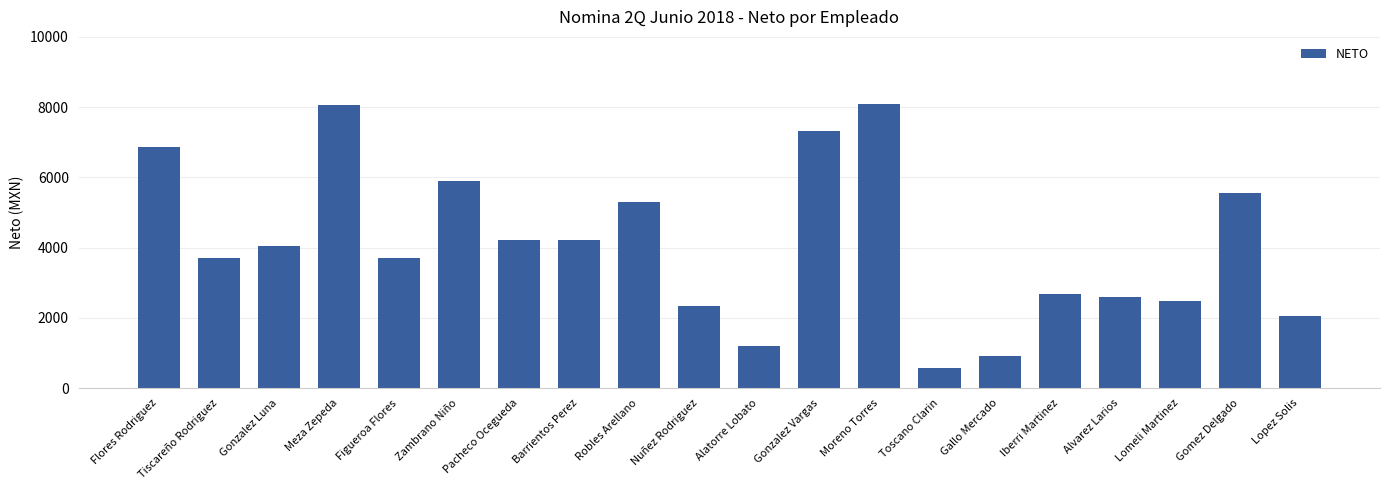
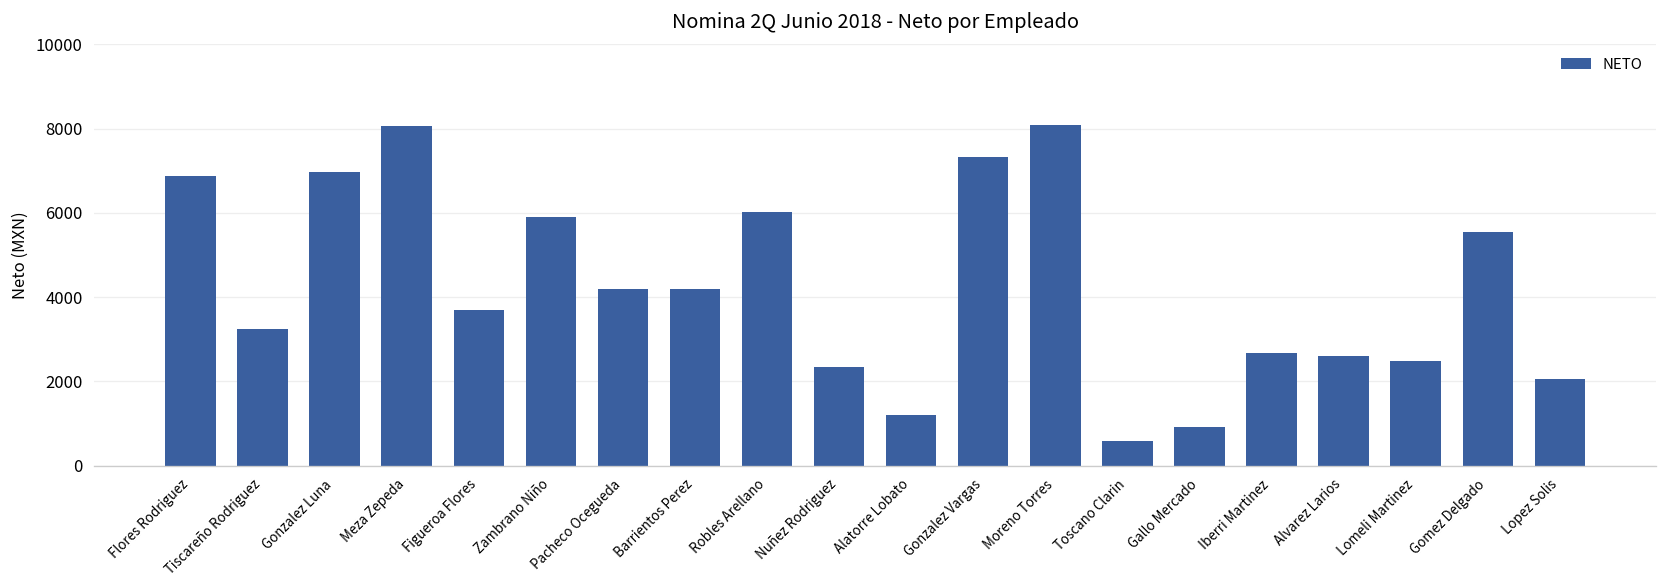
  {
    "Flores Rodriguez": 6900,
-   "Tiscareño Rodriguez": 3700,
-   "Gonzalez Luna": 4100,
+   "Tiscareño Rodriguez": 3300,
+   "Gonzalez Luna": 7000,
    "Meza Zepeda": 8100,
    "Figueroa Flores": 3700,
    "Zambrano Niño": 5900,
    "Pacheco Ocegueda": 4200,
    "Barrientos Perez": 4200,
-   "Robles Arellano": 5300,
+   "Robles Arellano": 6000,
    "Nuñez Rodriguez": 2300,
    "Alatorre Lobato": 1200,
    "Gonzalez Vargas": 7300,
    "Moreno Torres": 8100,
    "Toscano Clarin": 600,
    "Gallo Mercado": 900,
    "Iberri Martinez": 2700,
    "Alvarez Larios": 2600,
    "Lomeli Martinez": 2500,
    "Gomez Delgado": 5500,
    "Lopez Solis": 2100
  }
